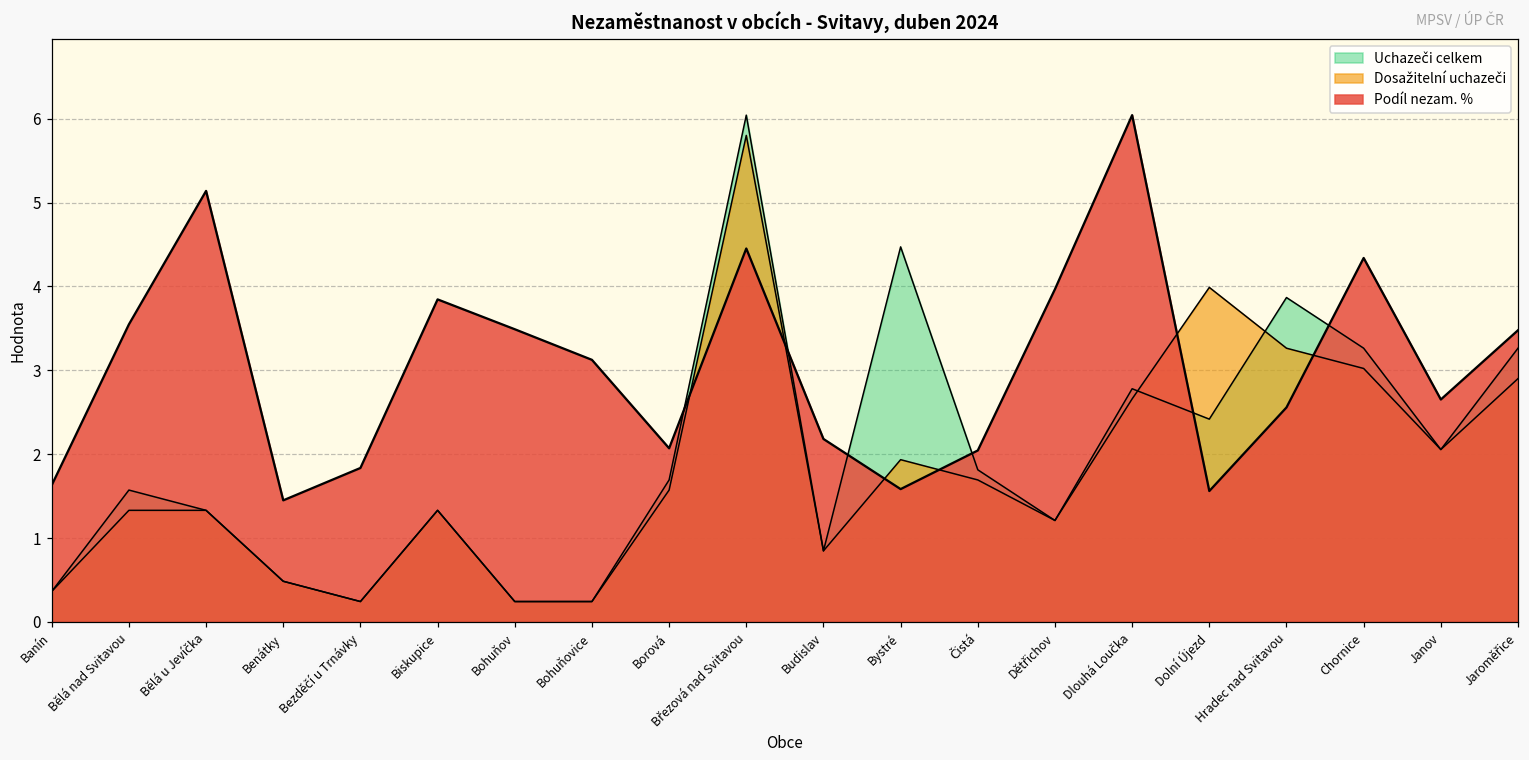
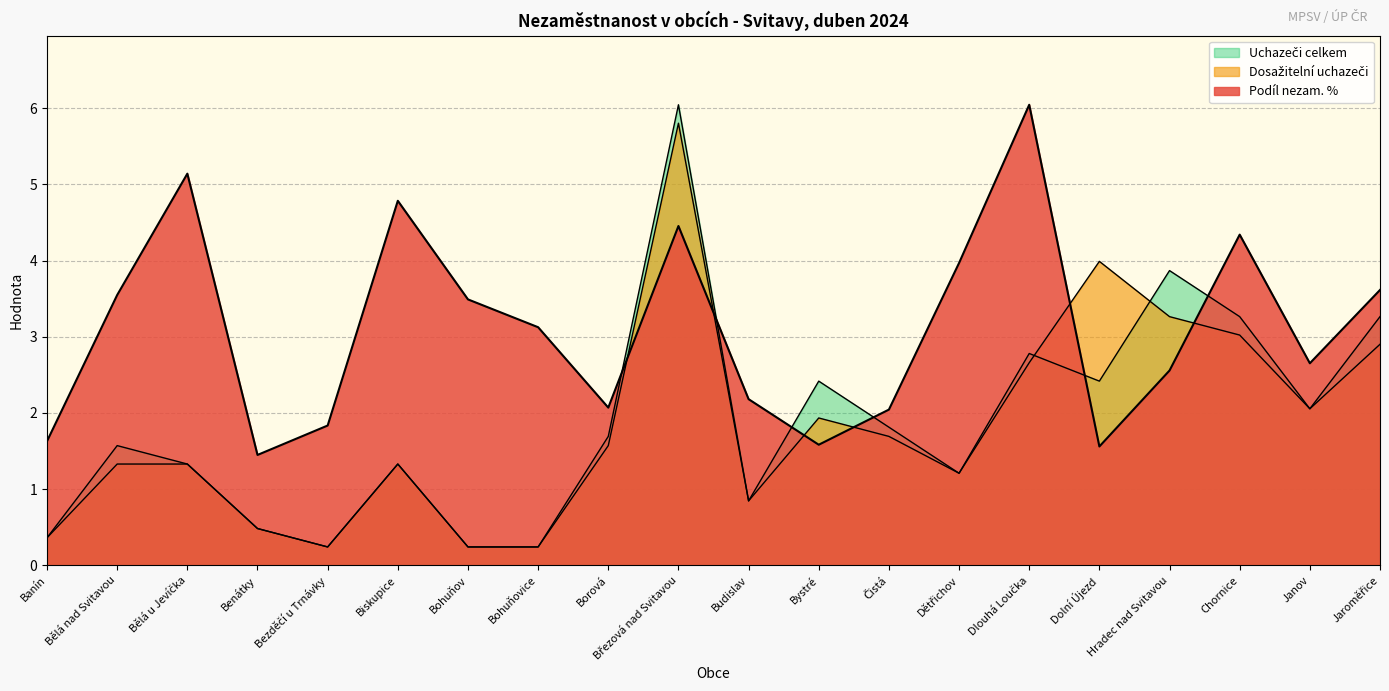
  {
    "Uchazeči celkem": {
      "Bělá nad Svitavou": 1.6,
      "Borová": 1.7,
      "Březová nad Svitavou": 6.0,
-     "Bystré": 4.5,
+     "Bystré": 2.4,
      "Čistá": 1.8,
      "Dlouhá Loučka": 2.8,
      "Dolní Újezd": 2.4,
      "Hradec nad Svitavou": 3.9,
      "Chornice": 3.3,
      "Jaroměřice": 3.3
    },
    "Dosažitelní uchazeči": {
      "Bělá nad Svitavou": 1.3,
      "Borová": 1.6,
      "Březová nad Svitavou": 5.8,
      "Bystré": 1.9,
      "Čistá": 1.7,
      "Dlouhá Loučka": 2.7,
      "Dolní Újezd": 4.0,
      "Hradec nad Svitavou": 3.3,
      "Chornice": 3.0,
      "Jaroměřice": 2.9
    },
    "Podíl nezam. %": {
      "Banín": 1.6,
      "Bělá nad Svitavou": 3.5,
      "Bělá u Jevíčka": 5.1,
      "Benátky": 1.4,
      "Bezděčí u Trnávky": 1.8,
-     "Biskupice": 3.8,
+     "Biskupice": 4.8,
      "Bohuňov": 3.5,
      "Bohuňovice": 3.1,
      "Borová": 2.1,
      "Březová nad Svitavou": 4.5,
      "Budislav": 2.2,
      "Bystré": 1.6,
      "Čistá": 2.0,
      "Dětřichov": 4.0,
      "Dlouhá Loučka": 6.0,
      "Dolní Újezd": 1.6,
      "Hradec nad Svitavou": 2.6,
      "Chornice": 4.3,
      "Janov": 2.7,
-     "Jaroměřice": 3.5
+     "Jaroměřice": 3.6
    }
  }
